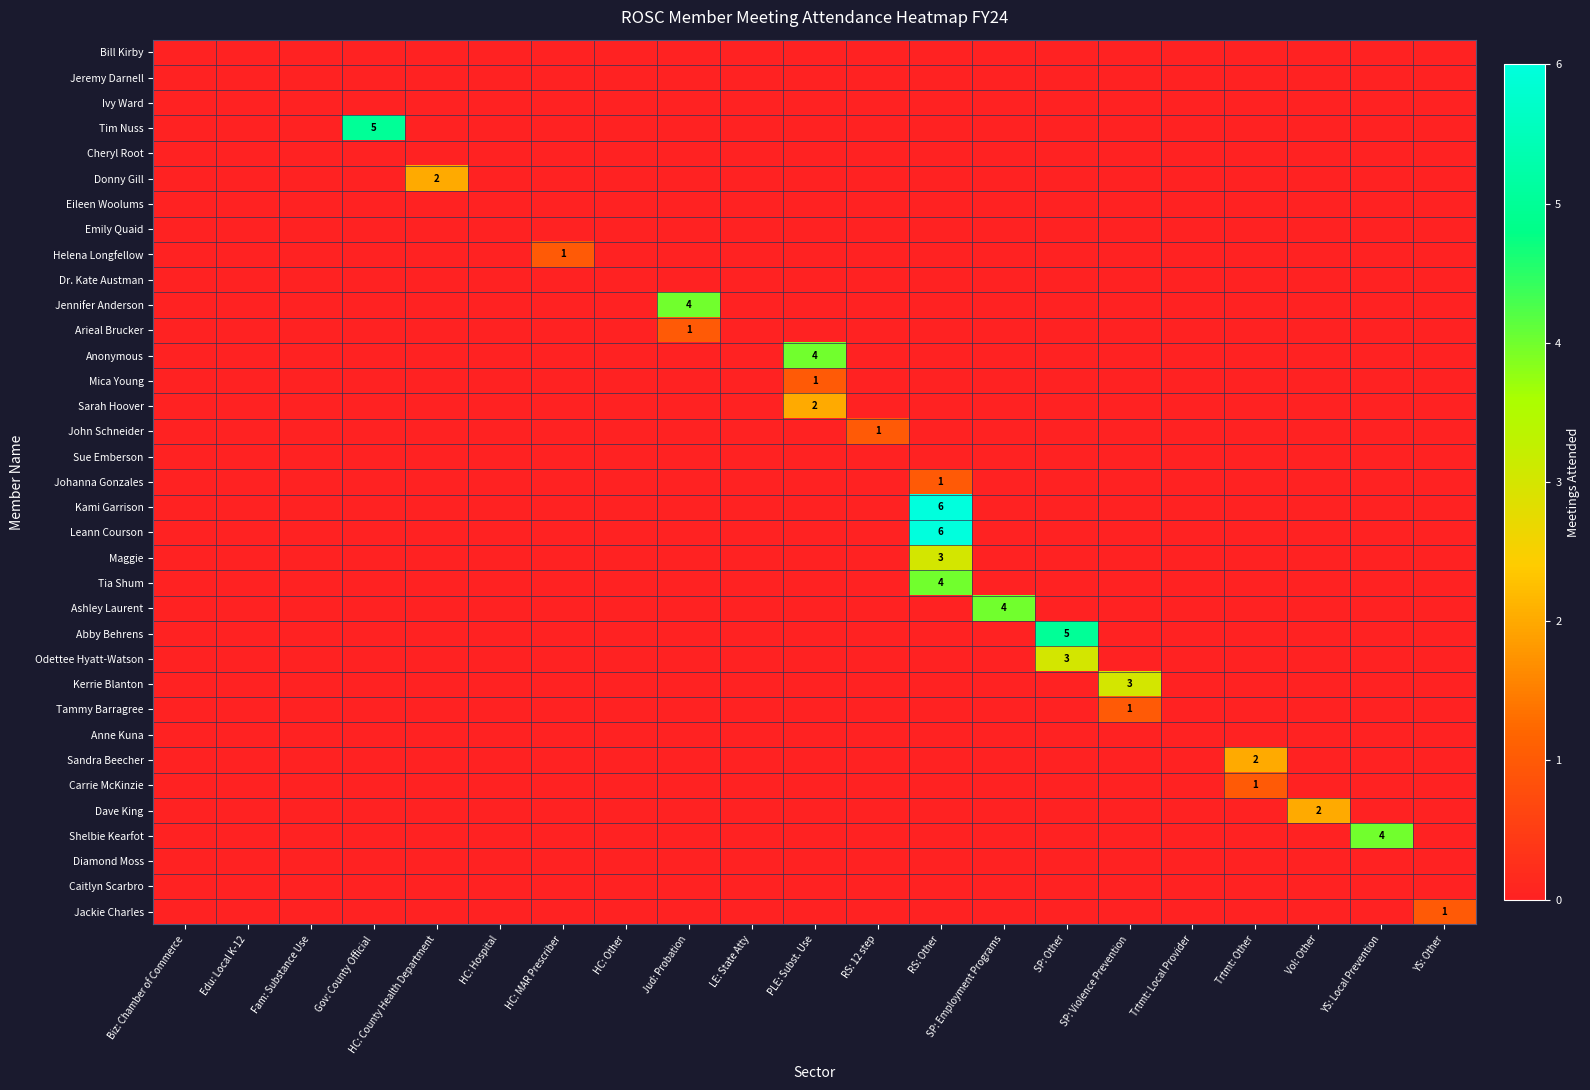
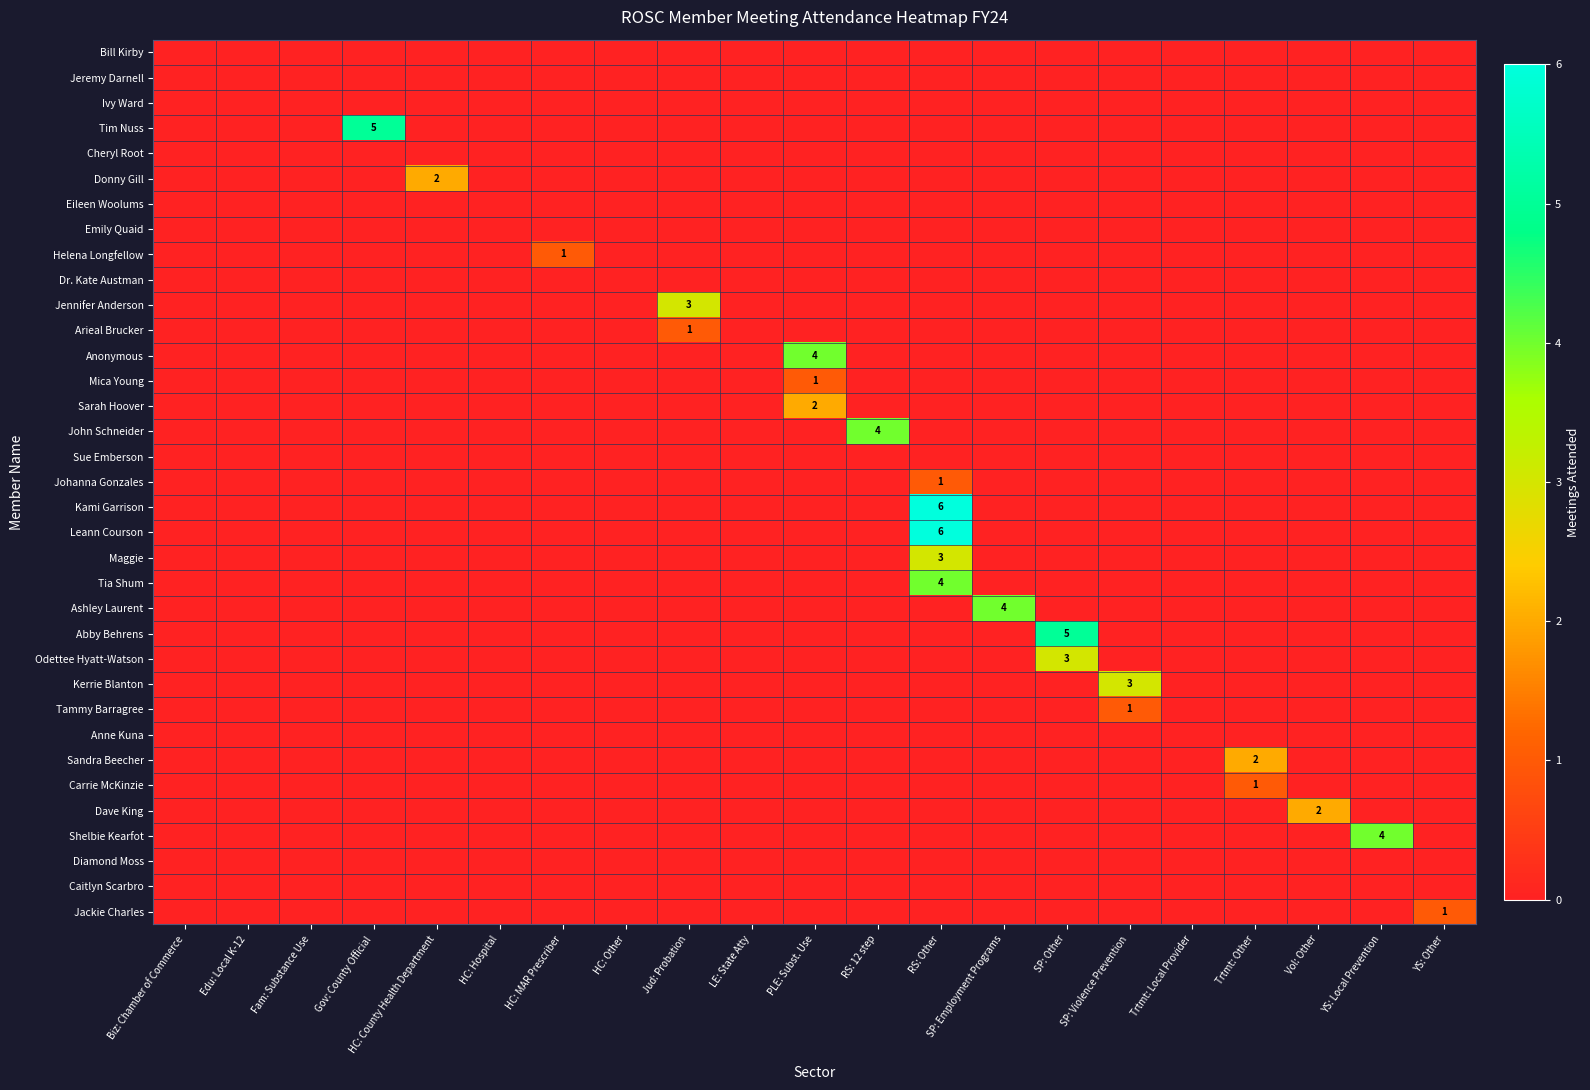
  {
    "Tim Nuss": {
      "Gov: County Official": 5
    },
    "Donny Gill": {
      "HC: County Health Department": 2
    },
    "Helena Longfellow": {
      "HC: MAR Prescriber": 1
    },
    "Jennifer Anderson": {
-     "Jud: Probation": 4
+     "Jud: Probation": 3
    },
    "Arieal Brucker": {
      "Jud: Probation": 1
    },
    "Anonymous": {
      "PLE: Subst. Use": 4
    },
    "Mica Young": {
      "PLE: Subst. Use": 1
    },
    "Sarah Hoover": {
      "PLE: Subst. Use": 2
    },
    "John Schneider": {
-     "RS: 12 step": 1
+     "RS: 12 step": 4
    },
    "Johanna Gonzales": {
      "RS: Other": 1
    },
    "Kami Garrison": {
      "RS: Other": 6
    },
    "Leann Courson": {
      "RS: Other": 6
    },
    "Maggie": {
      "RS: Other": 3
    },
    "Tia Shum": {
      "RS: Other": 4
    },
    "Ashley Laurent": {
      "SP: Employment Programs": 4
    },
    "Abby Behrens": {
      "SP: Other": 5
    },
    "Odettee Hyatt-Watson": {
      "SP: Other": 3
    },
    "Kerrie Blanton": {
      "SP: Violence Prevention": 3
    },
    "Tammy Barragree": {
      "SP: Violence Prevention": 1
    },
    "Sandra Beecher": {
      "Trtmt: Other": 2
    },
    "Carrie McKinzie": {
      "Trtmt: Other": 1
    },
    "Dave King": {
      "Vol: Other": 2
    },
    "Shelbie Kearfot": {
      "YS: Local Prevention": 4
    },
    "Jackie Charles": {
      "YS: Other": 1
    }
  }
